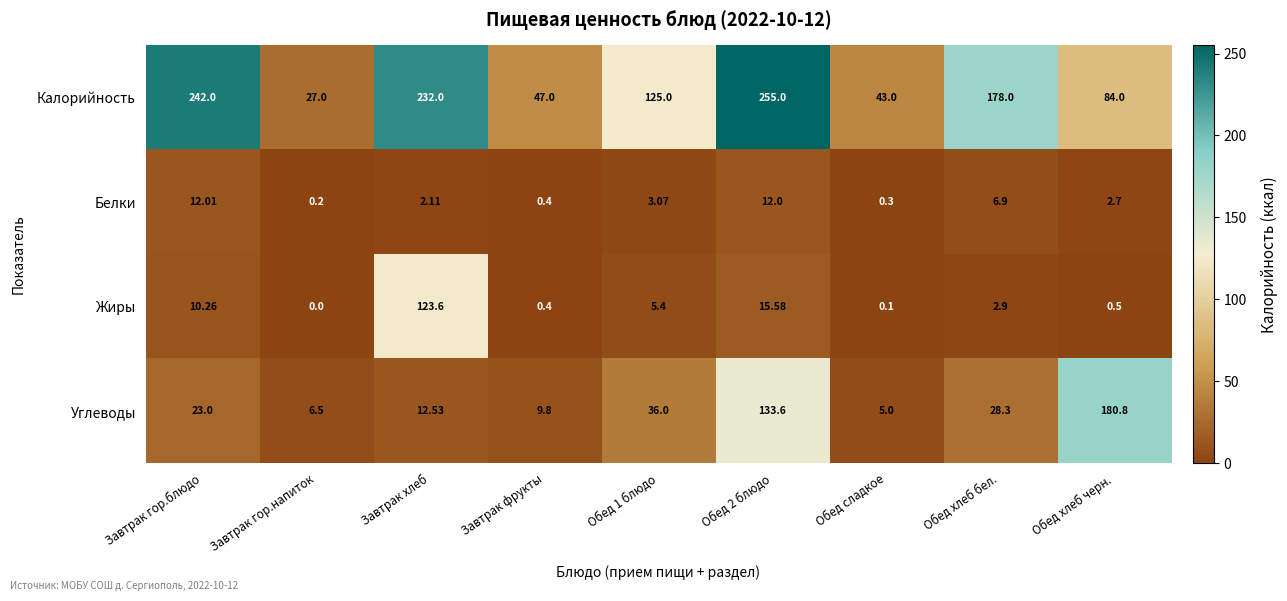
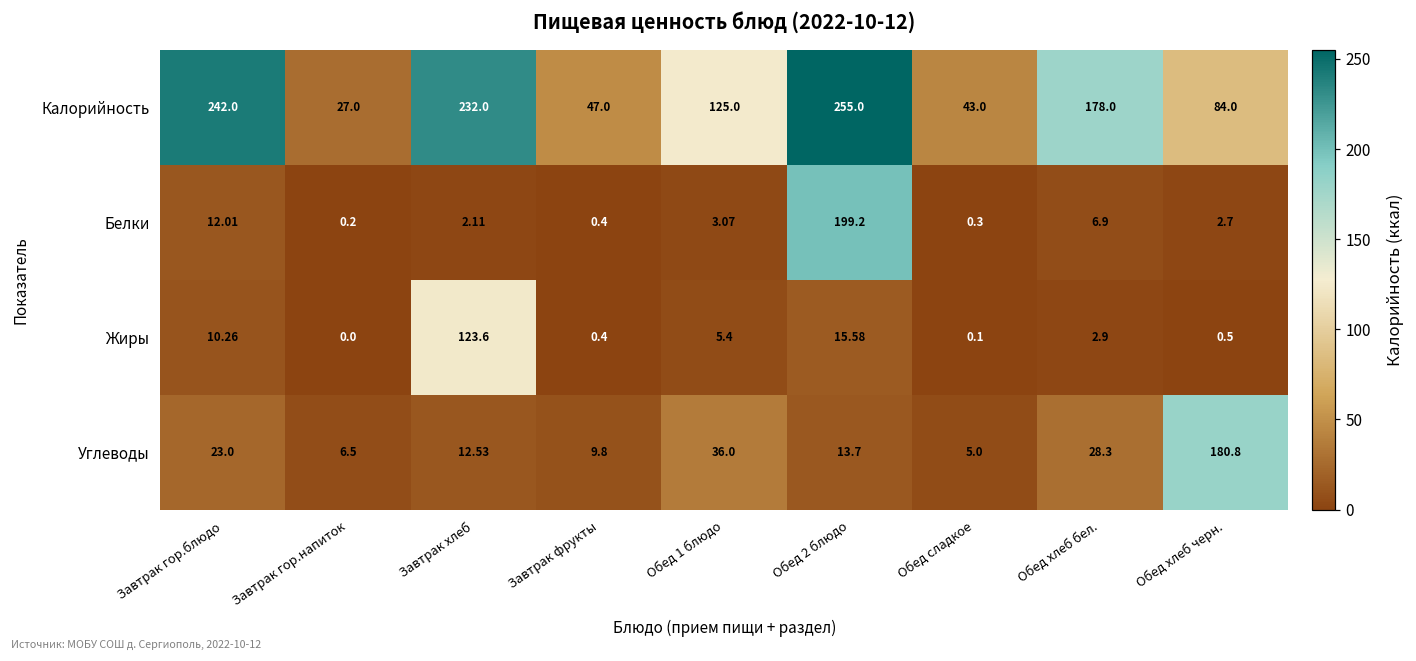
  {
    "Калорийность": {
      "Завтрак гор.блюдо": 242.0,
      "Завтрак гор.напиток": 27.0,
      "Завтрак хлеб": 232.0,
      "Завтрак фрукты": 47.0,
      "Обед 1 блюдо": 125.0,
      "Обед 2 блюдо": 255.0,
      "Обед сладкое": 43.0,
      "Обед хлеб бел.": 178.0,
      "Обед хлеб черн.": 84.0
    },
    "Белки": {
      "Завтрак гор.блюдо": 12.01,
      "Завтрак гор.напиток": 0.2,
      "Завтрак хлеб": 2.11,
      "Завтрак фрукты": 0.4,
      "Обед 1 блюдо": 3.07,
-     "Обед 2 блюдо": 12.0,
+     "Обед 2 блюдо": 199.2,
      "Обед сладкое": 0.3,
      "Обед хлеб бел.": 6.9,
      "Обед хлеб черн.": 2.7
    },
    "Жиры": {
      "Завтрак гор.блюдо": 10.26,
      "Завтрак гор.напиток": 0.0,
      "Завтрак хлеб": 123.6,
      "Завтрак фрукты": 0.4,
      "Обед 1 блюдо": 5.4,
      "Обед 2 блюдо": 15.58,
      "Обед сладкое": 0.1,
      "Обед хлеб бел.": 2.9,
      "Обед хлеб черн.": 0.5
    },
    "Углеводы": {
      "Завтрак гор.блюдо": 23.0,
      "Завтрак гор.напиток": 6.5,
      "Завтрак хлеб": 12.53,
      "Завтрак фрукты": 9.8,
      "Обед 1 блюдо": 36.0,
-     "Обед 2 блюдо": 133.6,
+     "Обед 2 блюдо": 13.7,
      "Обед сладкое": 5.0,
      "Обед хлеб бел.": 28.3,
      "Обед хлеб черн.": 180.8
    }
  }
